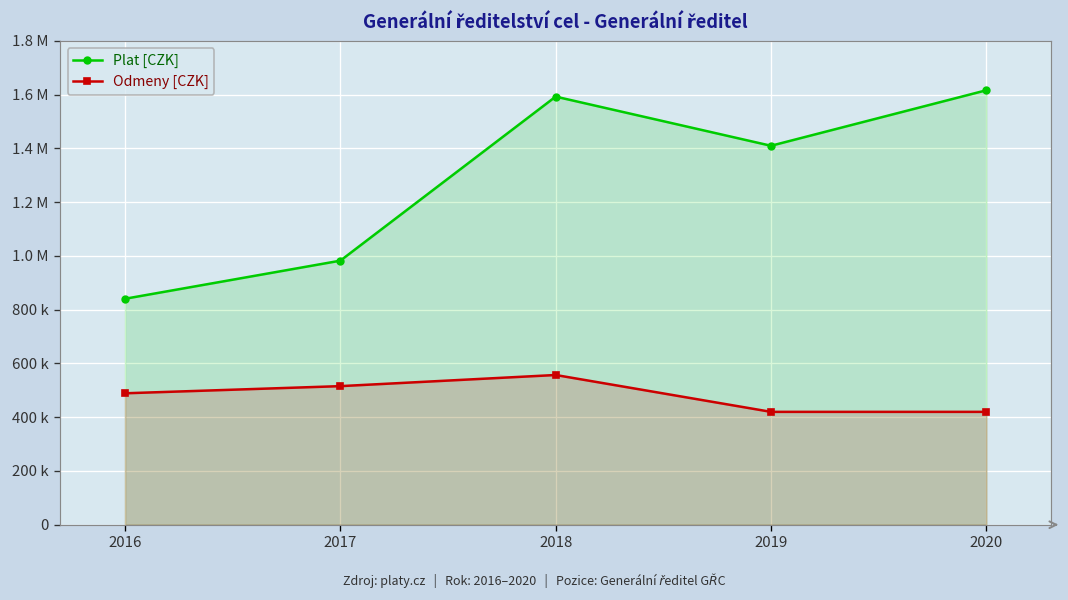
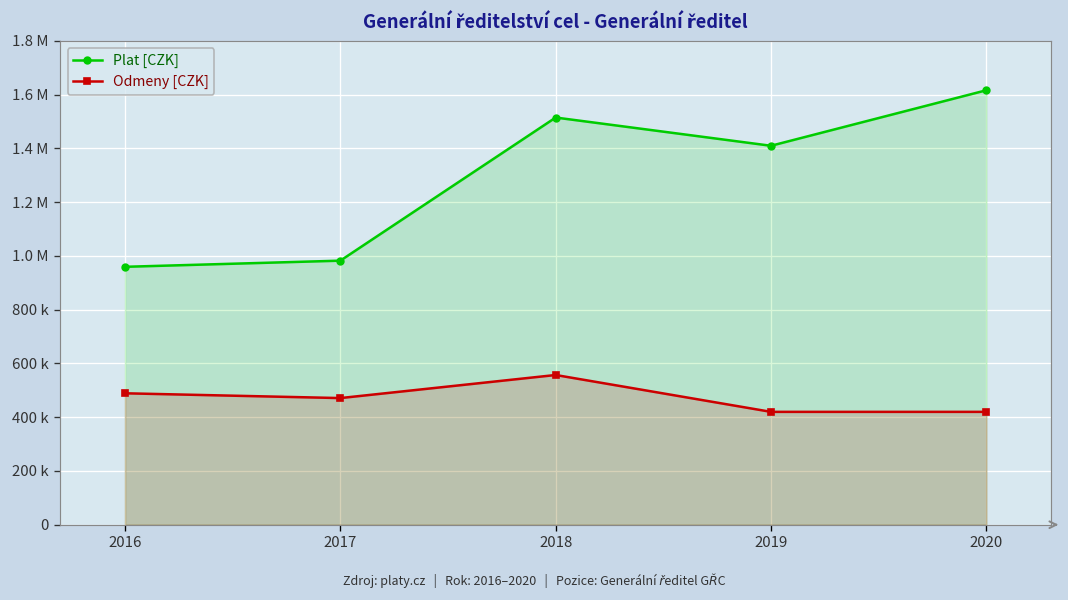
  {
    "Plat [CZK]": {
-     "2016": 840000,
+     "2016": 960000,
      "2017": 980000,
-     "2018": 1590000,
+     "2018": 1520000,
      "2019": 1410000,
      "2020": 1620000
    },
    "Odmeny [CZK]": {
      "2016": 490000,
-     "2017": 520000,
+     "2017": 470000,
      "2018": 560000,
      "2019": 420000,
      "2020": 420000
    }
  }
